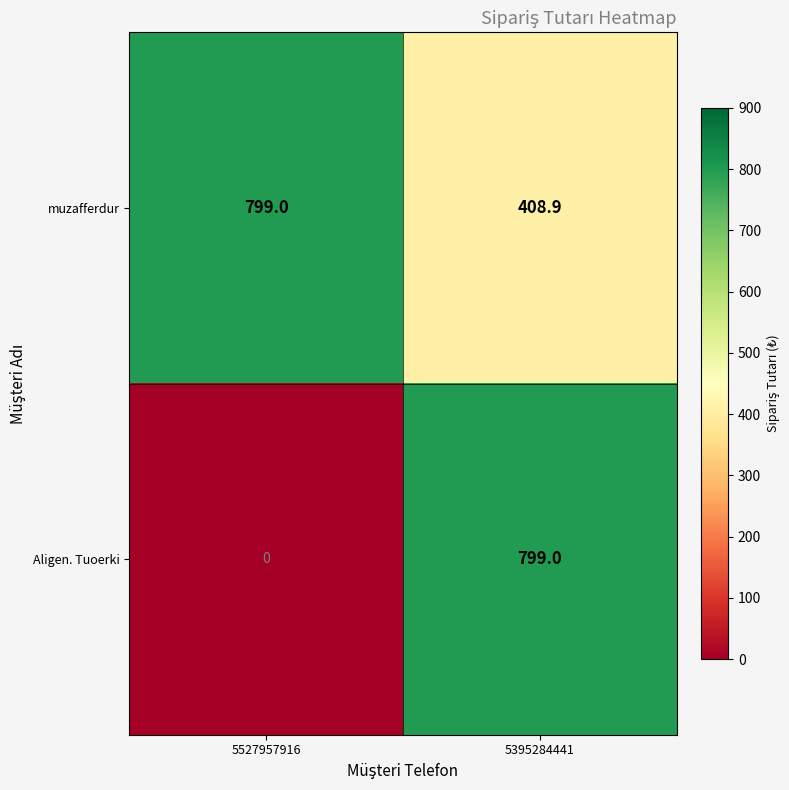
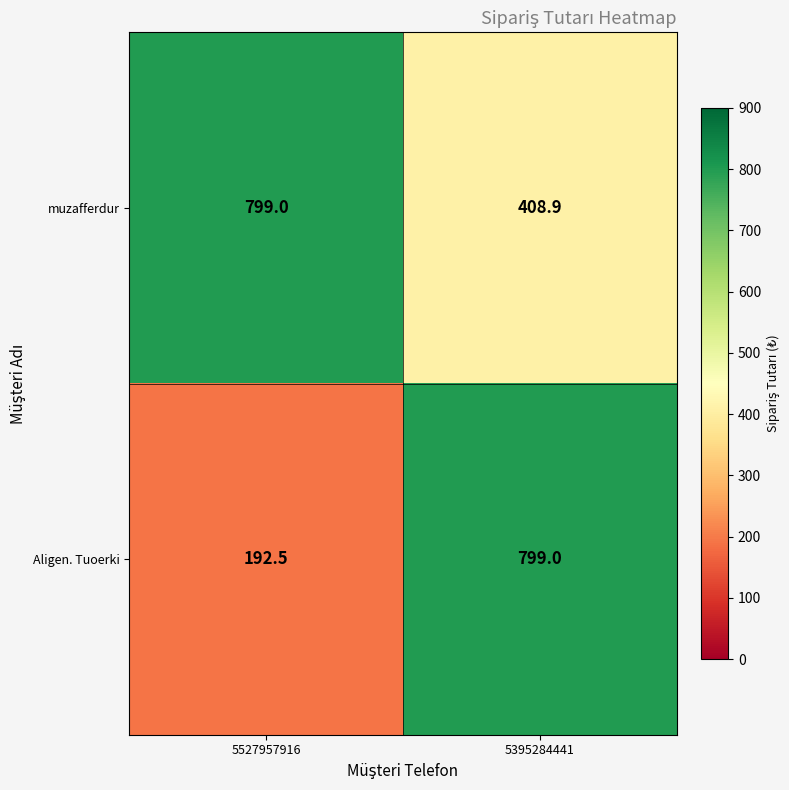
  {
    "muzafferdur": {
      "5527957916": 799.0,
      "5395284441": 408.9
    },
    "Aligen. Tuoerki": {
-     "5527957916": 0,
+     "5527957916": 192.5,
      "5395284441": 799.0
    }
  }
